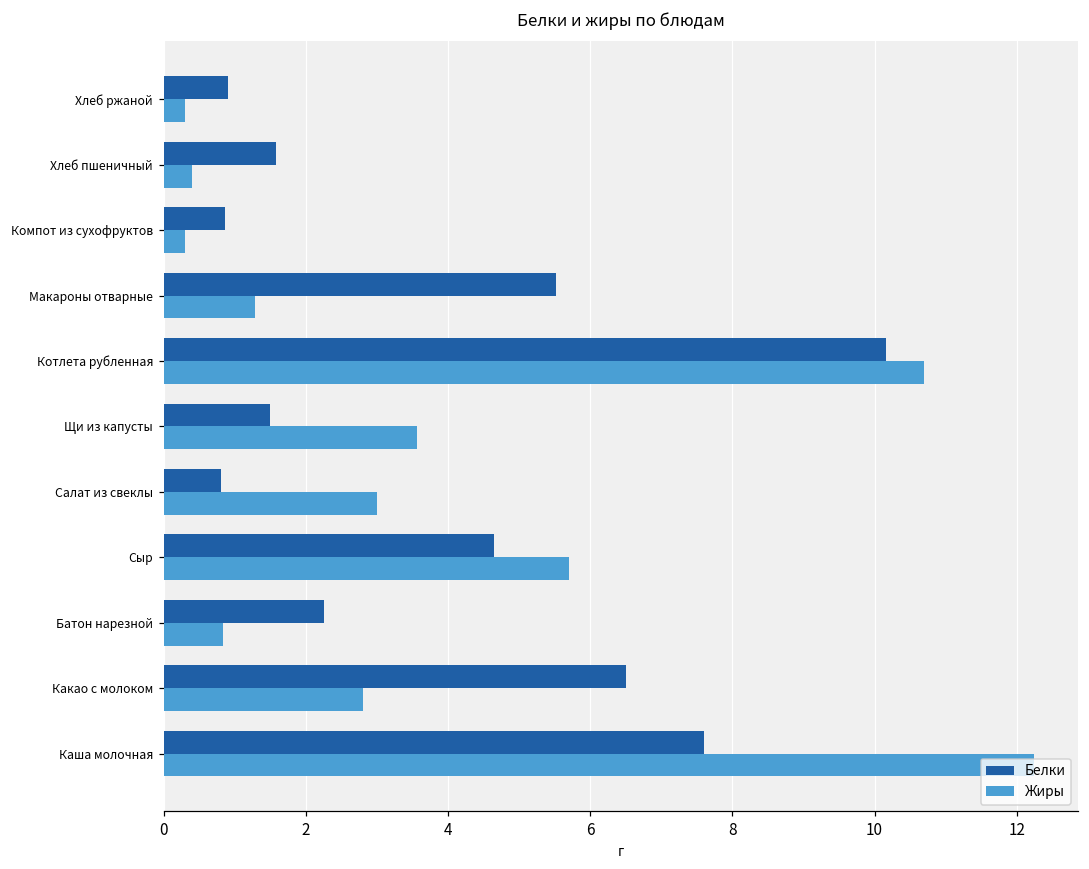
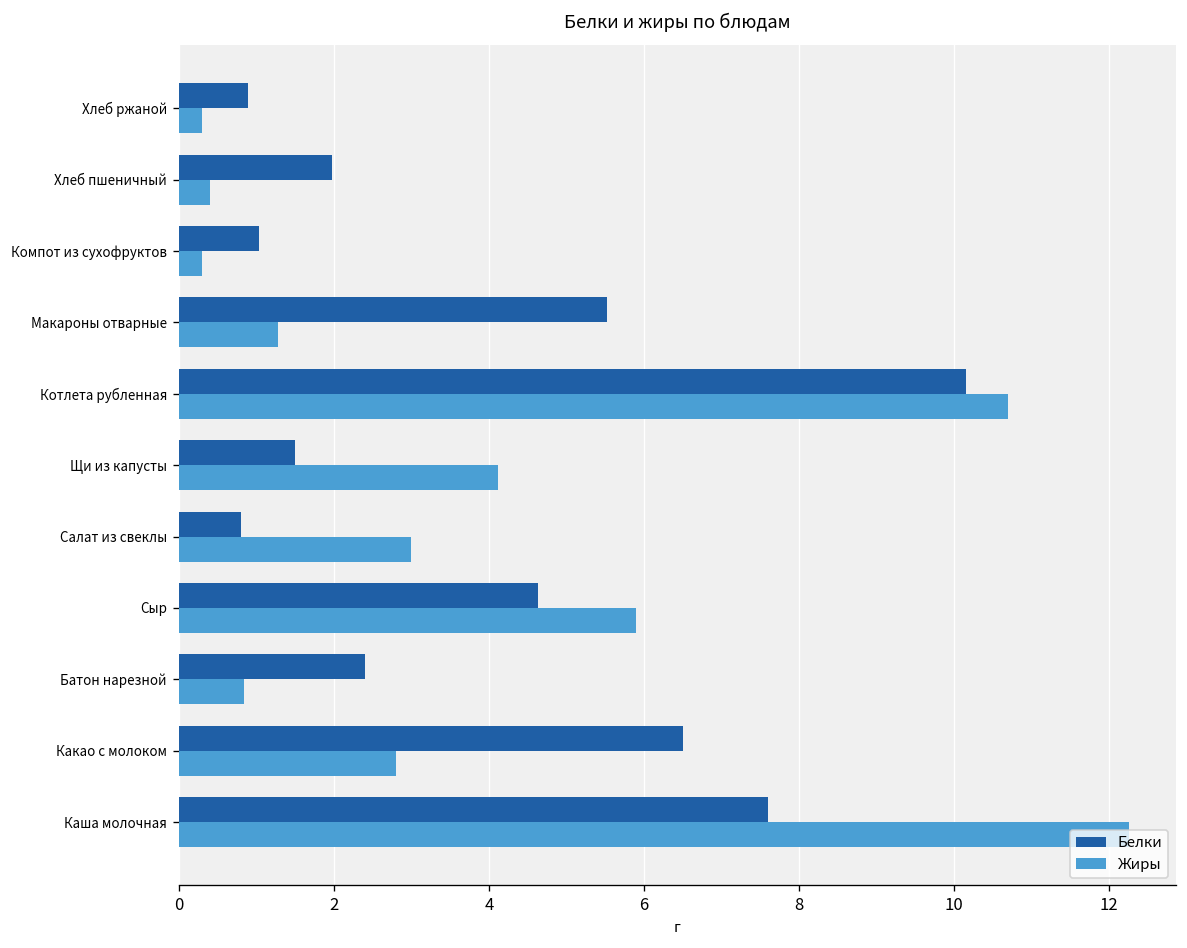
  {
    "Белки": {
      "Хлеб ржаной": 0.9,
-     "Хлеб пшеничный": 1.6,
-     "Компот из сухофруктов": 0.9,
+     "Хлеб пшеничный": 2.0,
+     "Компот из сухофруктов": 1.0,
      "Макароны отварные": 5.5,
      "Котлета рубленная": 10.2,
      "Щи из капусты": 1.5,
      "Салат из свеклы": 0.8,
      "Сыр": 4.6,
-     "Батон нарезной": 2.3,
+     "Батон нарезной": 2.4,
      "Какао с молоком": 6.5,
      "Каша молочная": 7.6
    },
    "Жиры": {
      "Хлеб ржаной": 0.3,
      "Хлеб пшеничный": 0.4,
      "Компот из сухофруктов": 0.3,
      "Макароны отварные": 1.3,
      "Котлета рубленная": 10.7,
-     "Щи из капусты": 3.6,
+     "Щи из капусты": 4.1,
      "Салат из свеклы": 3.0,
-     "Сыр": 5.7,
+     "Сыр": 5.9,
      "Батон нарезной": 0.8,
      "Какао с молоком": 2.8
    }
  }
